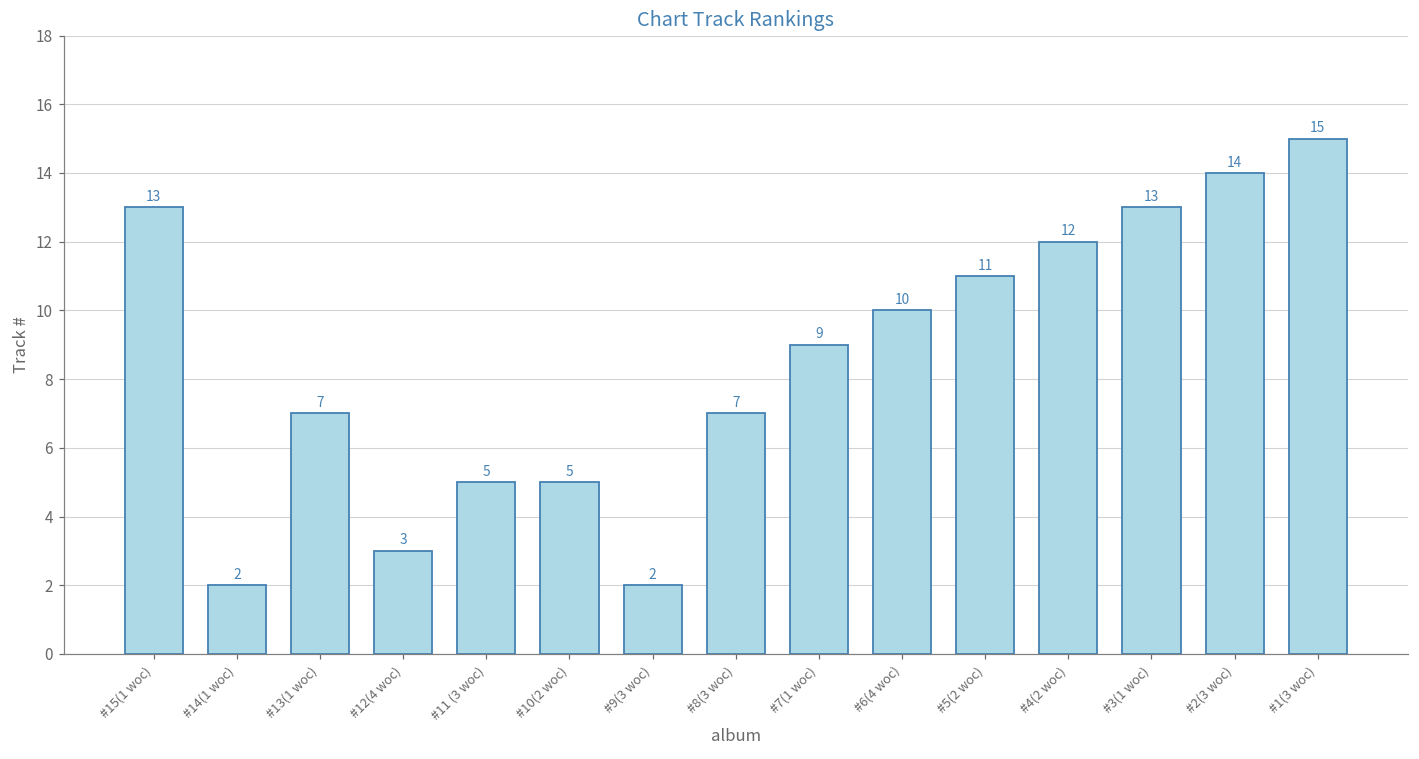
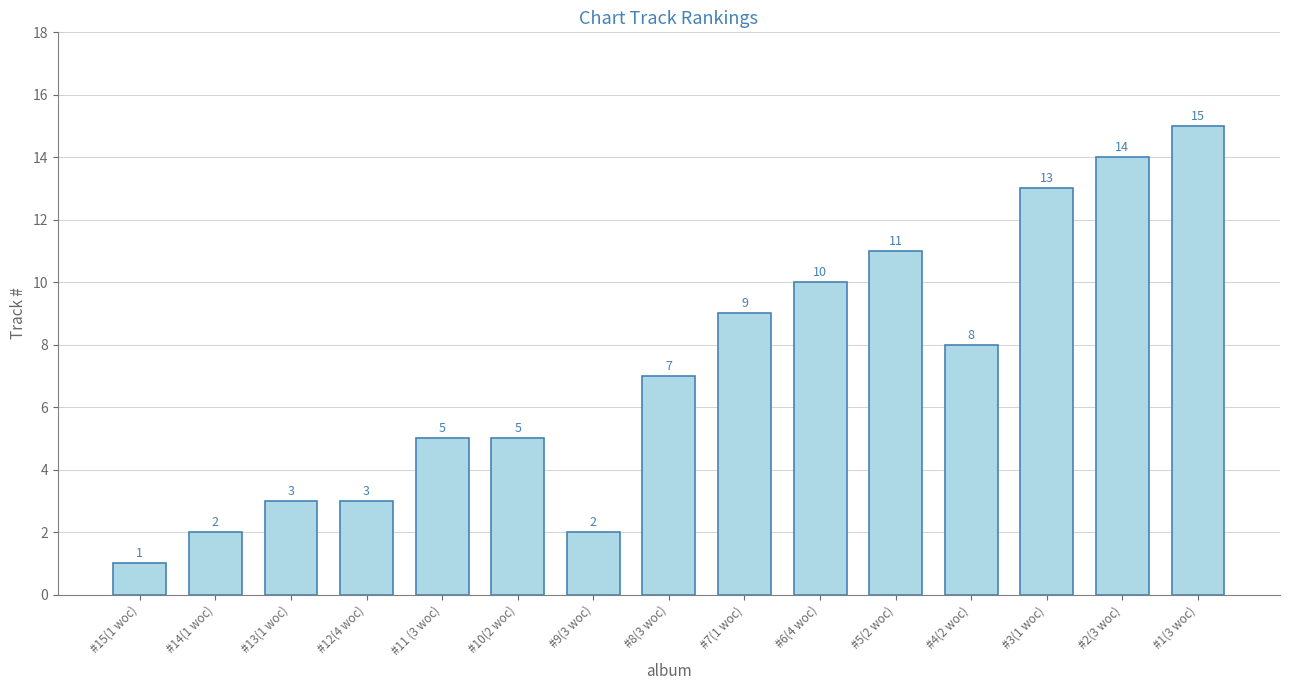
  {
-   "#15(1 woc)": 13,
+   "#15(1 woc)": 1,
    "#14(1 woc)": 2,
-   "#13(1 woc)": 7,
+   "#13(1 woc)": 3,
    "#12(4 woc)": 3,
    "#11 (3 woc)": 5,
    "#10(2 woc)": 5,
    "#9(3 woc)": 2,
    "#8(3 woc)": 7,
    "#7(1 woc)": 9,
    "#6(4 woc)": 10,
    "#5(2 woc)": 11,
-   "#4(2 woc)": 12,
+   "#4(2 woc)": 8,
    "#3(1 woc)": 13,
    "#2(3 woc)": 14,
    "#1(3 woc)": 15
  }
